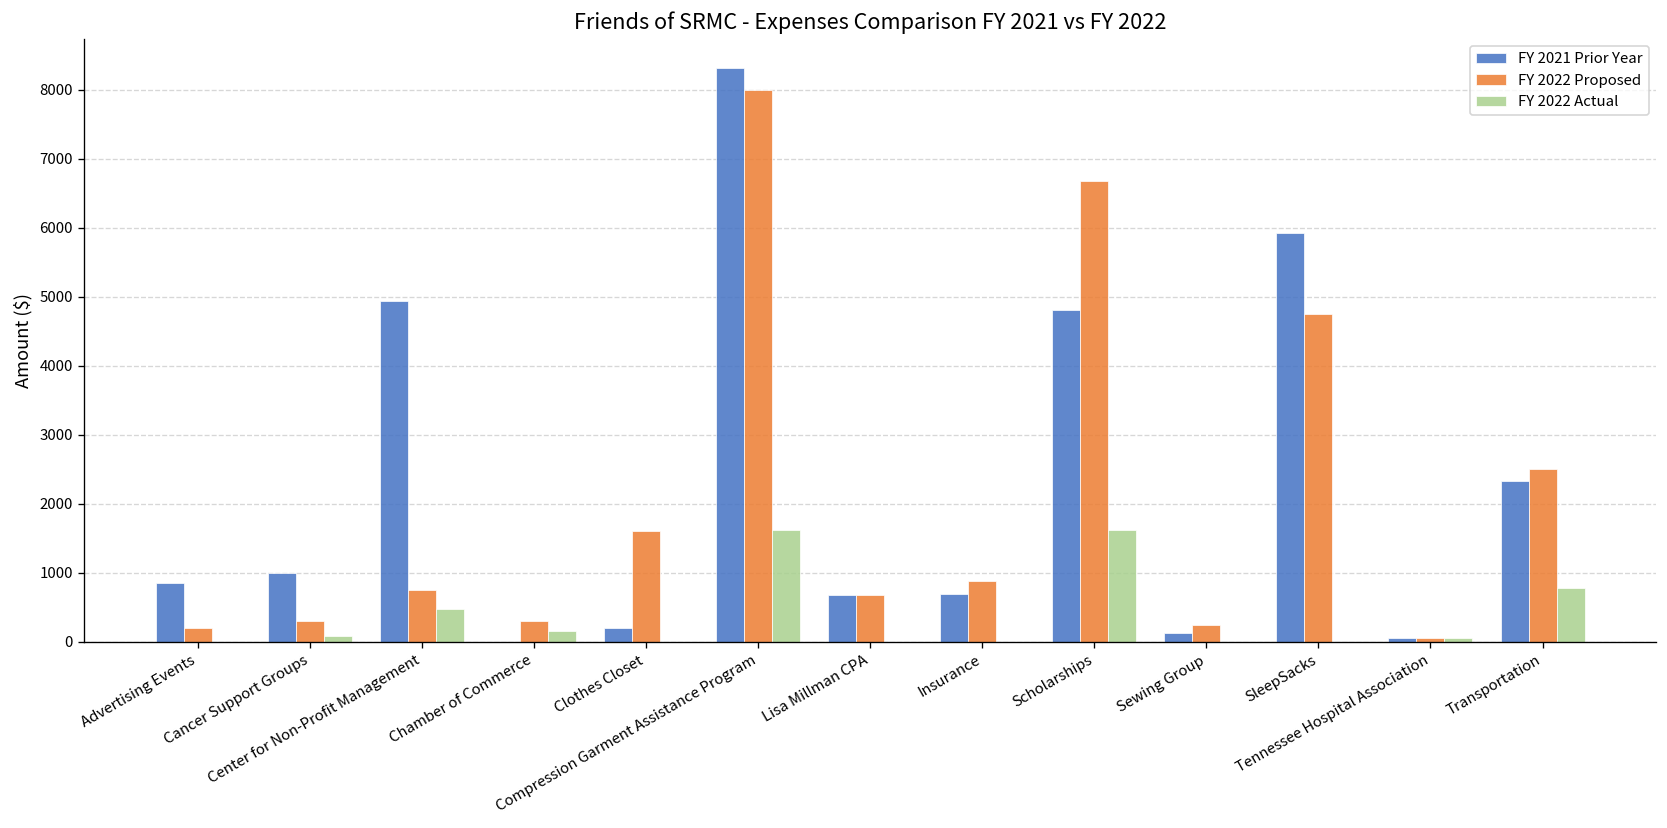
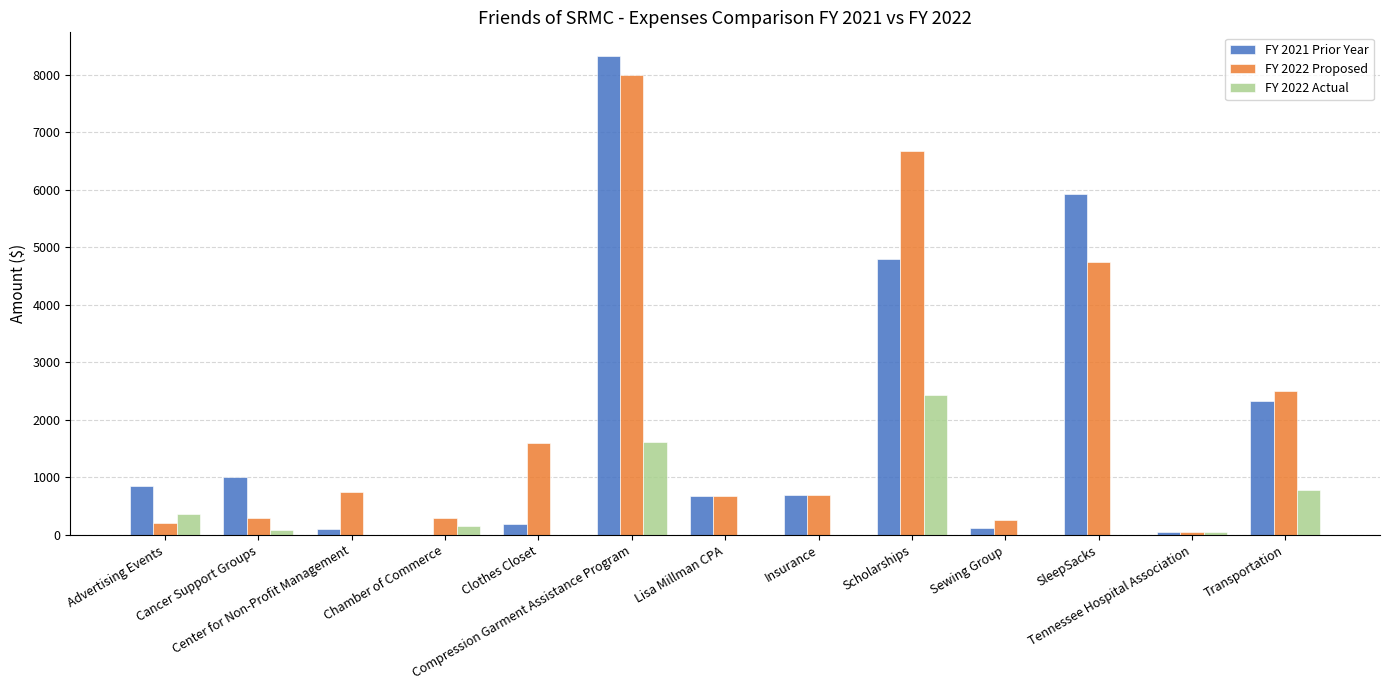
  {
    "FY 2021 Prior Year": {
      "Advertising Events": 800,
      "Cancer Support Groups": 1000,
-     "Center for Non-Profit Management": 4900,
+     "Center for Non-Profit Management": 100,
      "Chamber of Commerce": 0,
      "Clothes Closet": 200,
      "Compression Garment Assistance Program": 8300,
      "Lisa Millman CPA": 700,
      "Insurance": 700,
      "Scholarships": 4800,
      "Sewing Group": 100,
      "SleepSacks": 5900,
      "Tennessee Hospital Association": 100,
      "Transportation": 2300
    },
    "FY 2022 Proposed": {
      "Advertising Events": 200,
      "Cancer Support Groups": 300,
      "Center for Non-Profit Management": 800,
      "Chamber of Commerce": 300,
      "Clothes Closet": 1600,
      "Compression Garment Assistance Program": 8000,
      "Lisa Millman CPA": 700,
-     "Insurance": 900,
+     "Insurance": 700,
      "Scholarships": 6700,
      "Sewing Group": 300,
      "SleepSacks": 4700,
      "Tennessee Hospital Association": 100,
      "Transportation": 2500
    },
    "FY 2022 Actual": {
-     "Advertising Events": 0,
+     "Advertising Events": 400,
      "Cancer Support Groups": 100,
-     "Center for Non-Profit Management": 500,
+     "Center for Non-Profit Management": 0,
      "Chamber of Commerce": 200,
      "Clothes Closet": 0,
      "Compression Garment Assistance Program": 1600,
      "Lisa Millman CPA": 0,
      "Insurance": 0,
-     "Scholarships": 1600,
+     "Scholarships": 2400,
      "Sewing Group": 0,
      "SleepSacks": 0,
      "Tennessee Hospital Association": 100,
      "Transportation": 800
    }
  }
